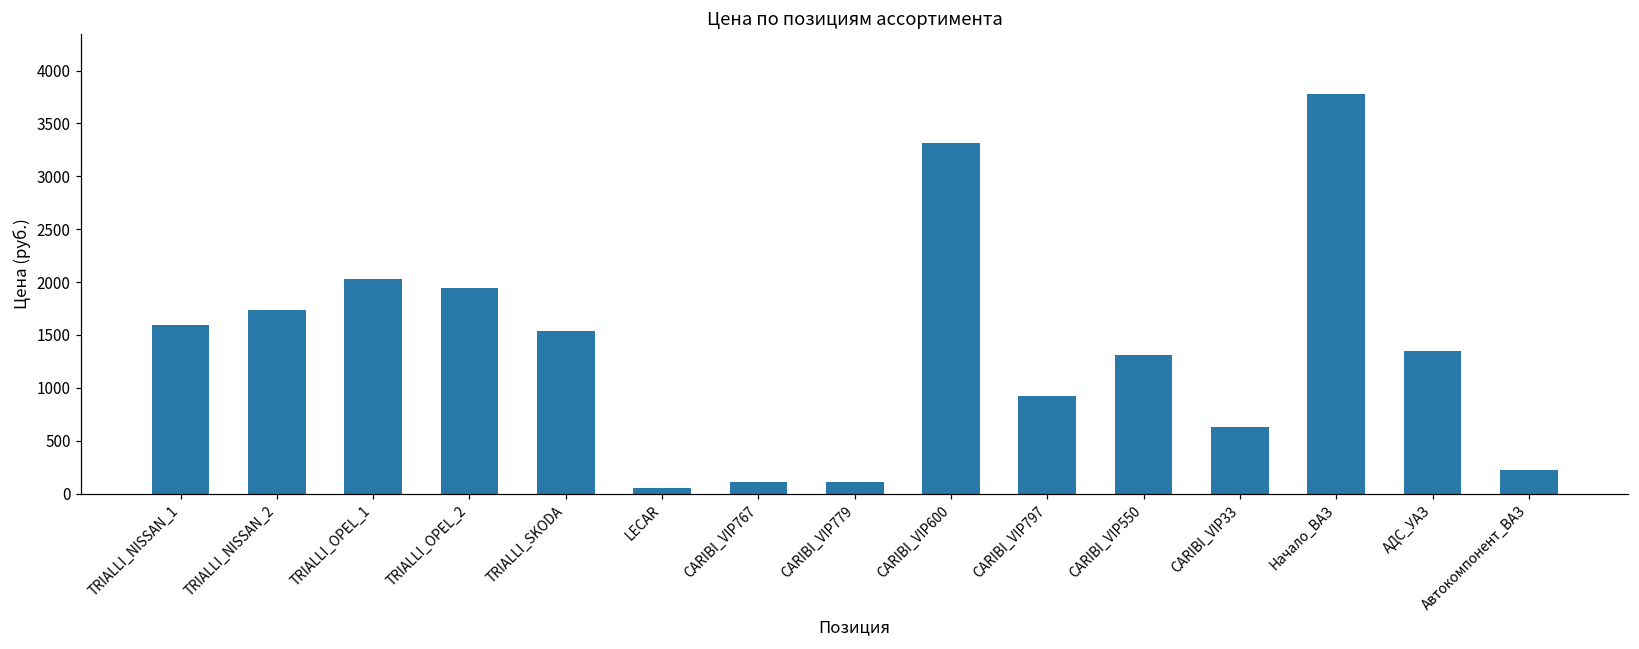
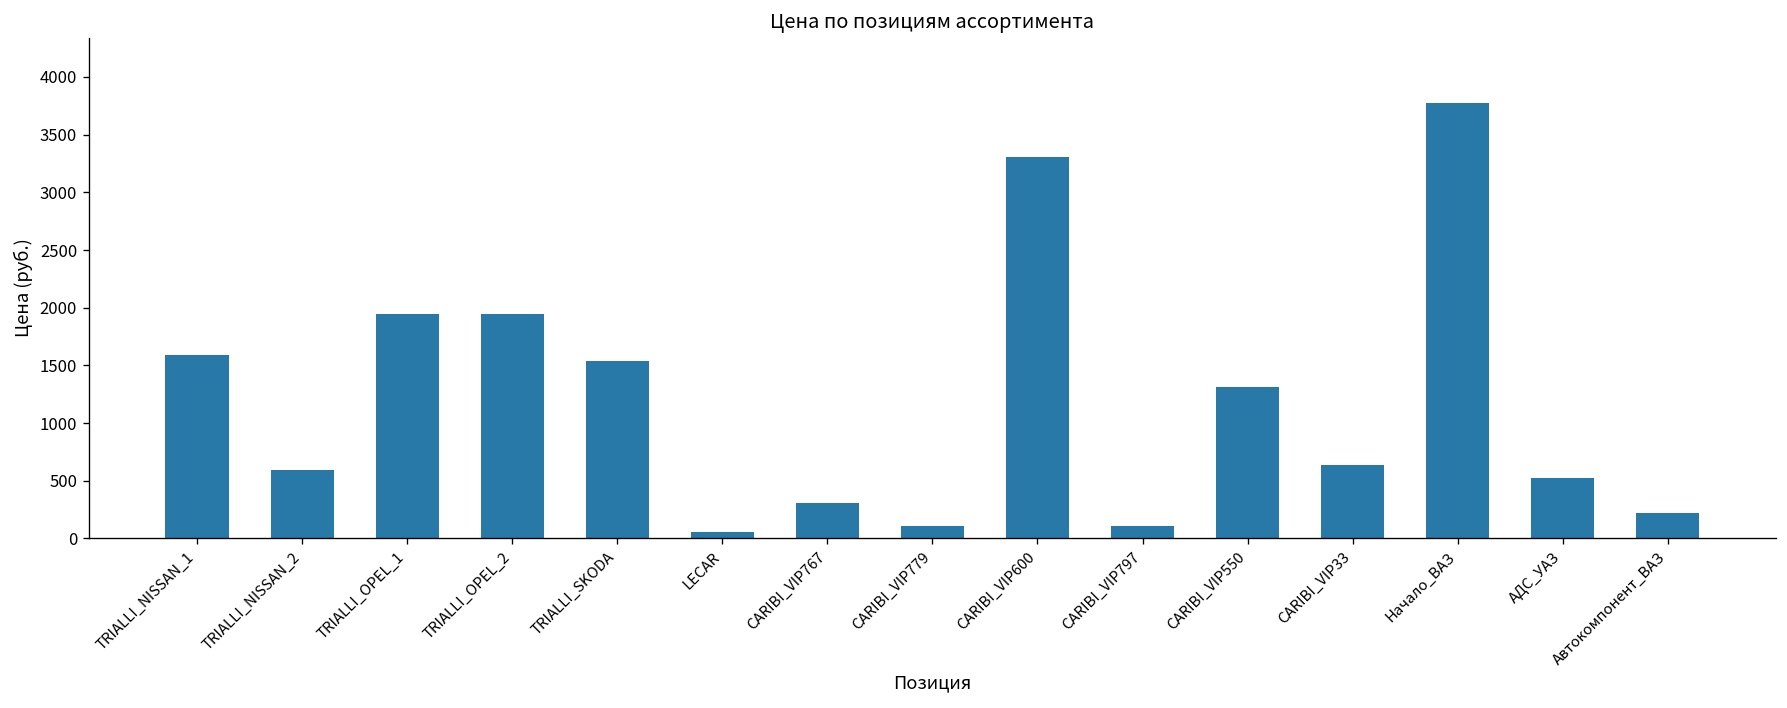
  {
    "TRIALLI_NISSAN_1": 1600,
-   "TRIALLI_NISSAN_2": 1700,
-   "TRIALLI_OPEL_1": 2000,
+   "TRIALLI_NISSAN_2": 600,
+   "TRIALLI_OPEL_1": 1900,
    "TRIALLI_OPEL_2": 1900,
    "TRIALLI_SKODA": 1500,
    "LECAR": 100,
-   "CARIBI_VIP767": 100,
+   "CARIBI_VIP767": 300,
    "CARIBI_VIP779": 100,
    "CARIBI_VIP600": 3300,
-   "CARIBI_VIP797": 900,
+   "CARIBI_VIP797": 100,
    "CARIBI_VIP550": 1300,
    "CARIBI_VIP33": 600,
    "Начало_ВАЗ": 3800,
-   "АДС_УАЗ": 1300,
+   "АДС_УАЗ": 500,
    "Автокомпонент_ВАЗ": 200
  }
